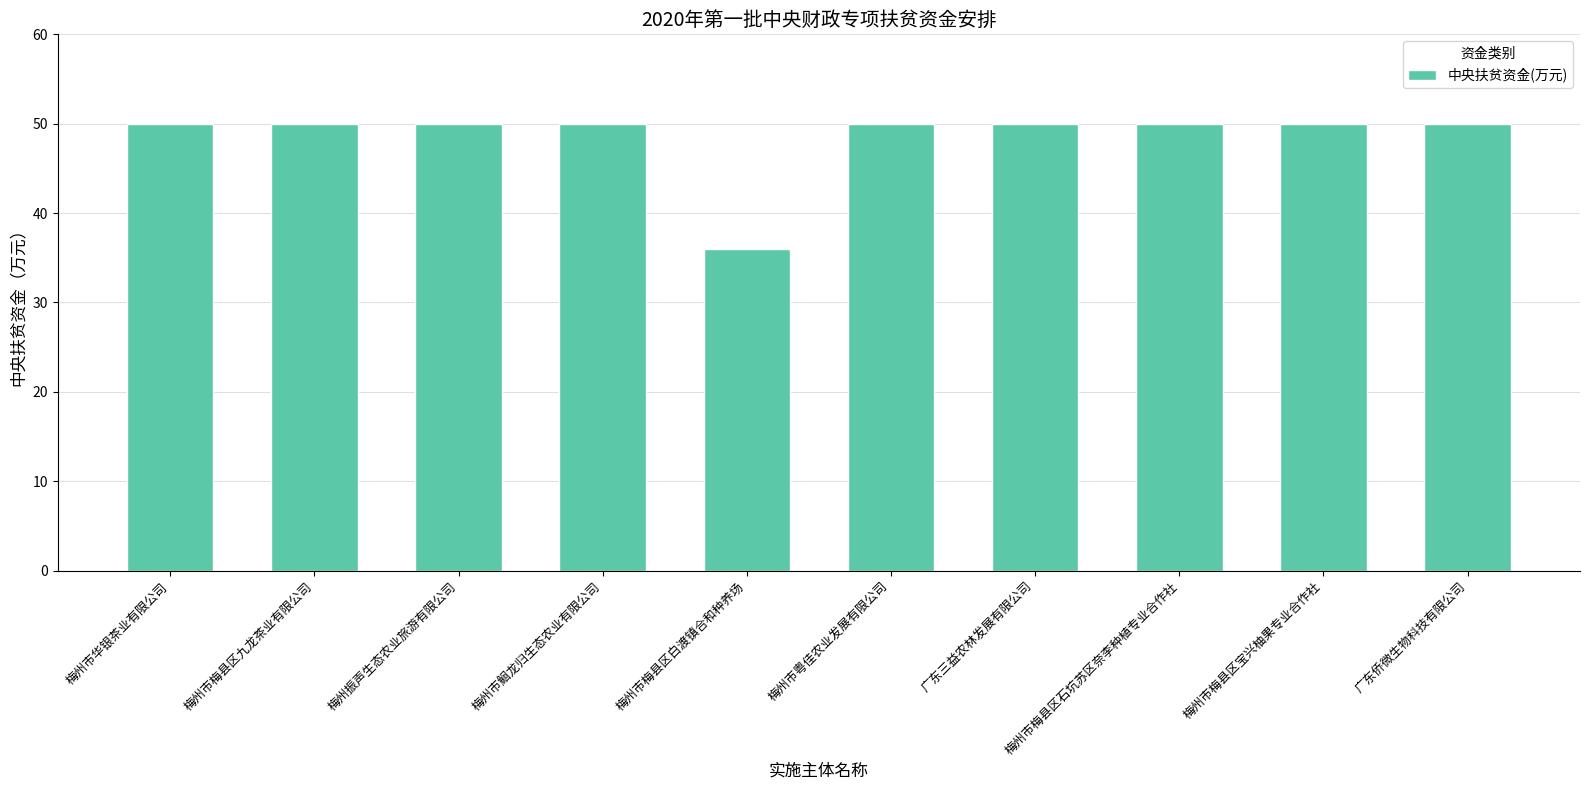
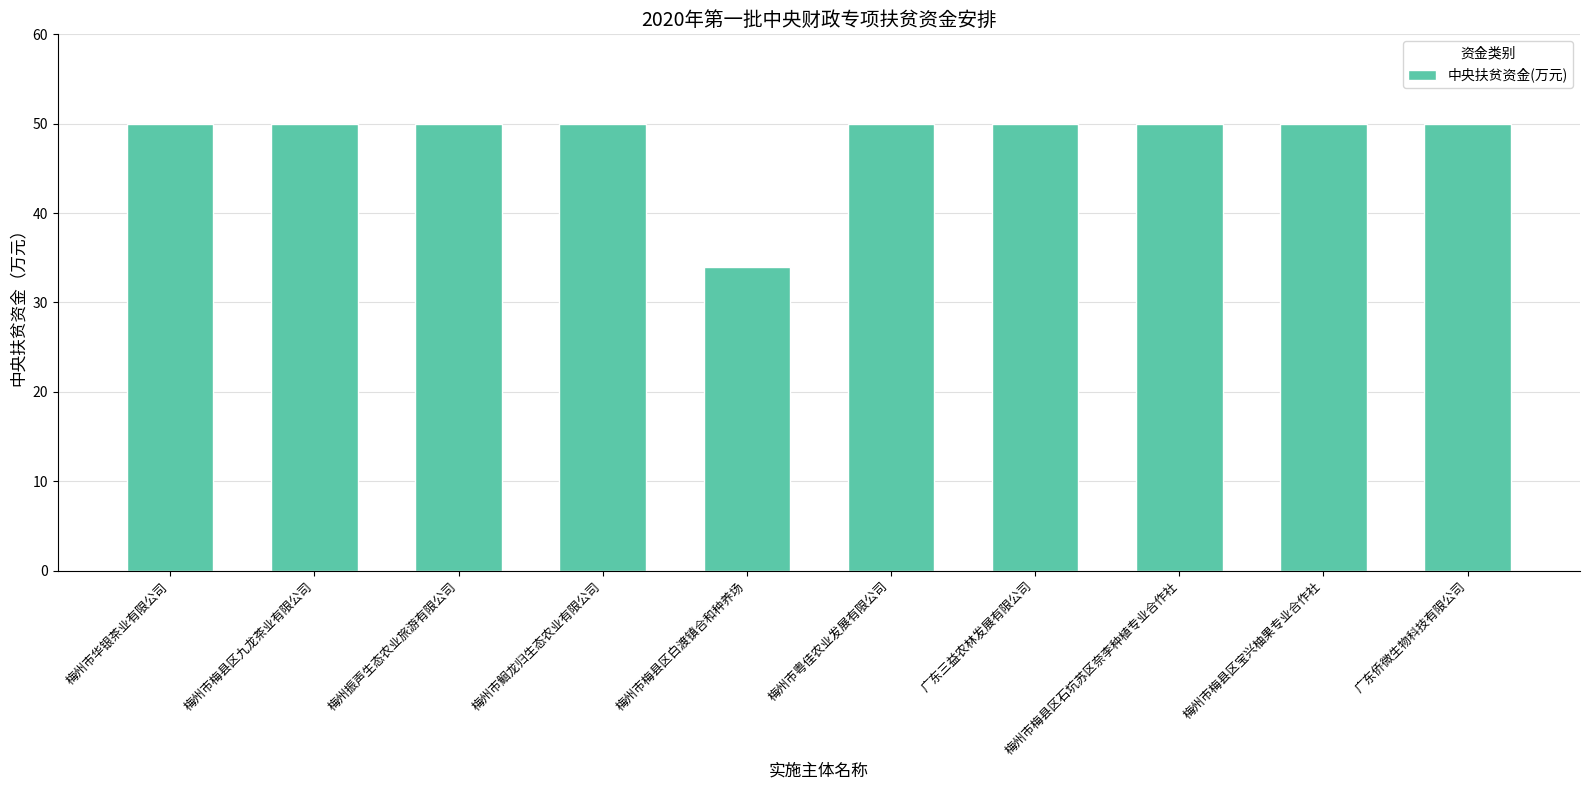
  {
    "梅州市华银茶业有限公司": 50,
    "梅州市梅县区九龙茶业有限公司": 50,
    "梅州振声生态农业旅游有限公司": 50,
    "梅州市鮰龙归生态农业有限公司": 50,
-   "梅州市梅县区白渡镇合和种养场": 36,
+   "梅州市梅县区白渡镇合和种养场": 34,
    "梅州市粤佳农业发展有限公司": 50,
    "广东三益农林发展有限公司": 50,
    "梅州市梅县区石坑苏区奈李种植专业合作社": 50,
    "梅州市梅县区宝兴柚果专业合作社": 50,
    "广东侨微生物科技有限公司": 50
  }
